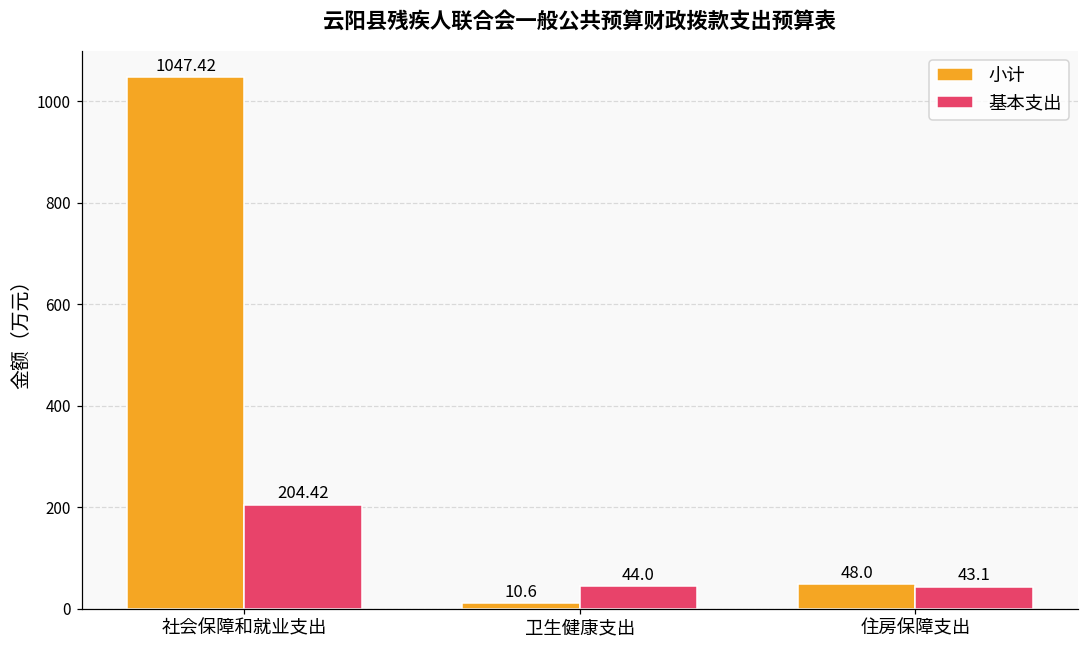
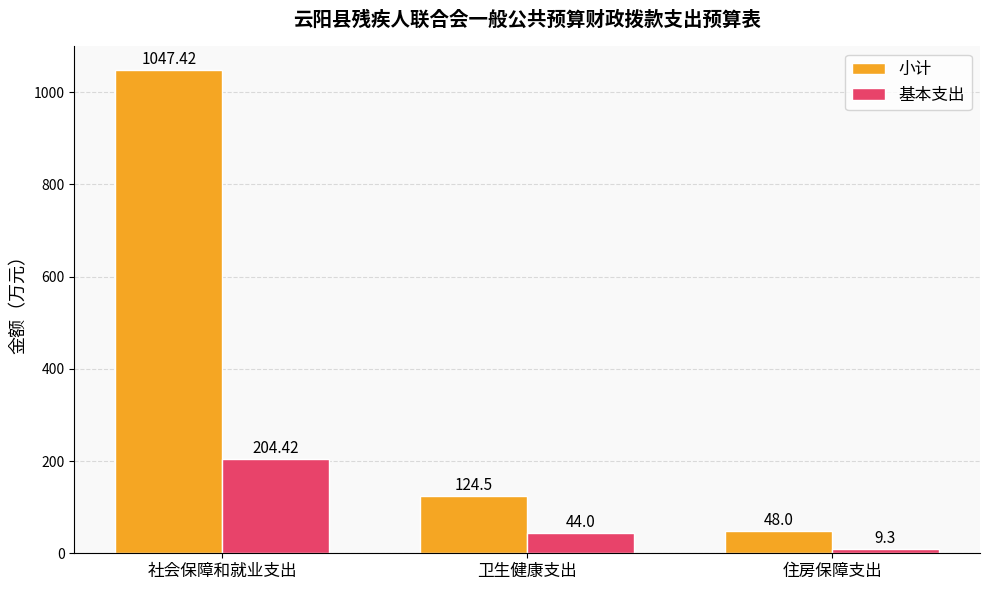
  {
    "小计": {
      "社会保障和就业支出": 1047.42,
-     "卫生健康支出": 10.6,
+     "卫生健康支出": 124.5,
      "住房保障支出": 48.0
    },
    "基本支出": {
      "社会保障和就业支出": 204.42,
      "卫生健康支出": 44.0,
-     "住房保障支出": 43.1
+     "住房保障支出": 9.3
    }
  }
